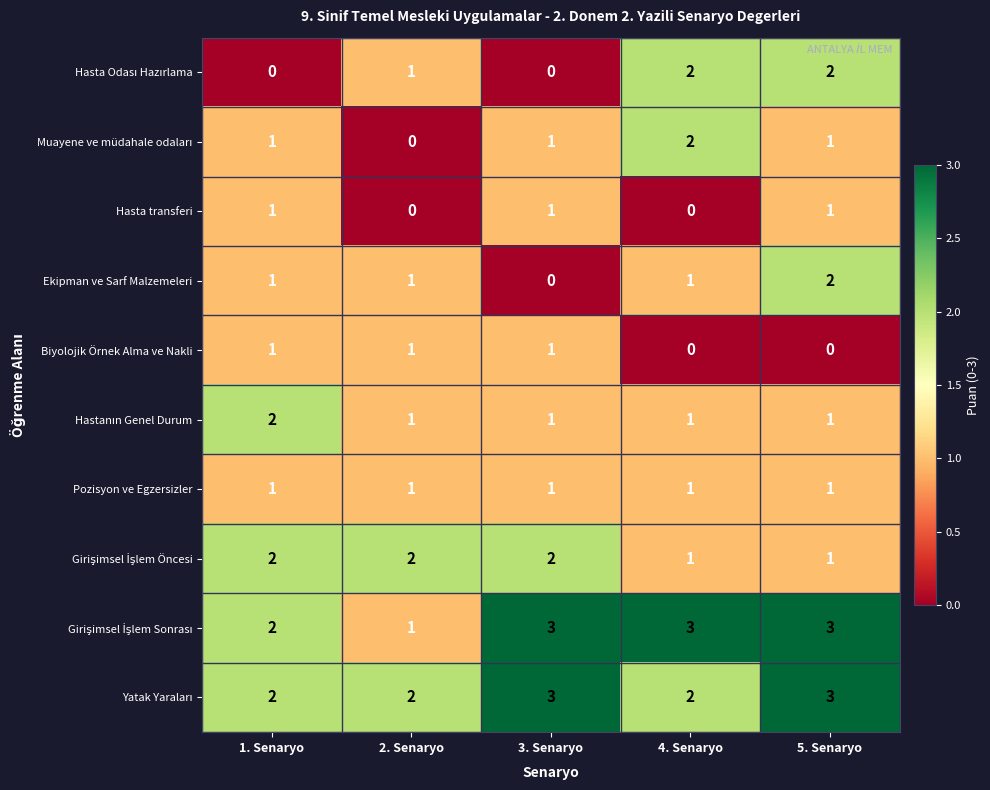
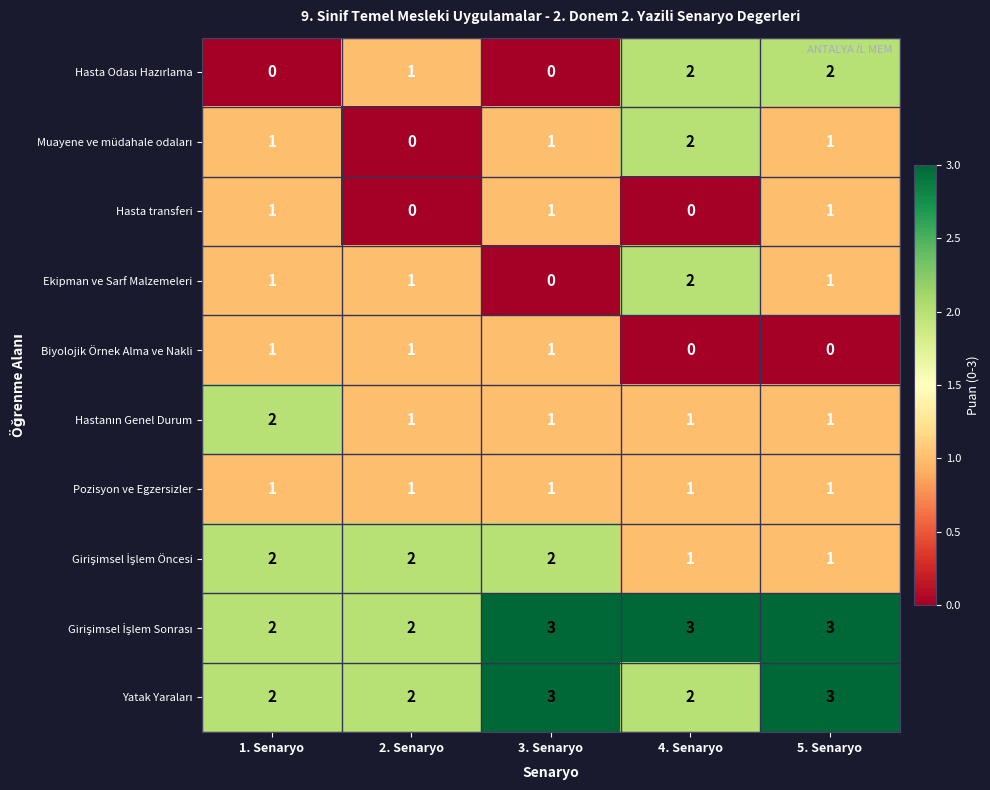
  {
    "Hasta Odası Hazırlama": {
      "1. Senaryo": 0,
      "2. Senaryo": 1,
      "3. Senaryo": 0,
      "4. Senaryo": 2
    },
    "Muayene ve müdahale odaları": {
      "1. Senaryo": 1,
      "2. Senaryo": 0,
      "3. Senaryo": 1,
      "4. Senaryo": 2,
      "5. Senaryo": 1
    },
    "Hasta transferi": {
      "1. Senaryo": 1,
      "2. Senaryo": 0,
      "3. Senaryo": 1,
      "4. Senaryo": 0,
      "5. Senaryo": 1
    },
    "Ekipman ve Sarf Malzemeleri": {
      "1. Senaryo": 1,
      "2. Senaryo": 1,
      "3. Senaryo": 0,
-     "4. Senaryo": 1,
-     "5. Senaryo": 2
+     "4. Senaryo": 2,
+     "5. Senaryo": 1
    },
    "Biyolojik Örnek Alma ve Nakli": {
      "1. Senaryo": 1,
      "2. Senaryo": 1,
      "3. Senaryo": 1,
      "4. Senaryo": 0,
      "5. Senaryo": 0
    },
    "Hastanın Genel Durum": {
      "1. Senaryo": 2,
      "2. Senaryo": 1,
      "3. Senaryo": 1,
      "4. Senaryo": 1,
      "5. Senaryo": 1
    },
    "Pozisyon ve Egzersizler": {
      "1. Senaryo": 1,
      "2. Senaryo": 1,
      "3. Senaryo": 1,
      "4. Senaryo": 1,
      "5. Senaryo": 1
    },
    "Girişimsel İşlem Öncesi": {
      "1. Senaryo": 2,
      "2. Senaryo": 2,
      "3. Senaryo": 2,
      "4. Senaryo": 1,
      "5. Senaryo": 1
    },
    "Girişimsel İşlem Sonrası": {
      "1. Senaryo": 2,
-     "2. Senaryo": 1,
+     "2. Senaryo": 2,
      "3. Senaryo": 3,
      "4. Senaryo": 3,
      "5. Senaryo": 3
    },
    "Yatak Yaraları": {
      "1. Senaryo": 2,
      "2. Senaryo": 2,
      "3. Senaryo": 3,
      "4. Senaryo": 2,
      "5. Senaryo": 3
    }
  }
